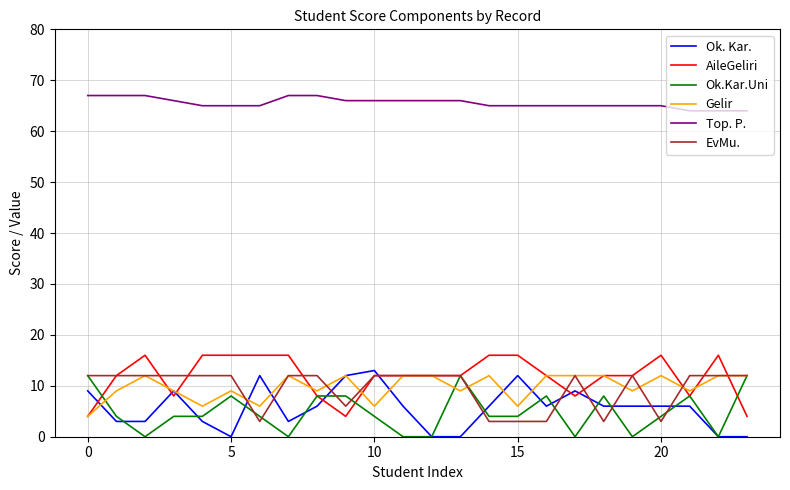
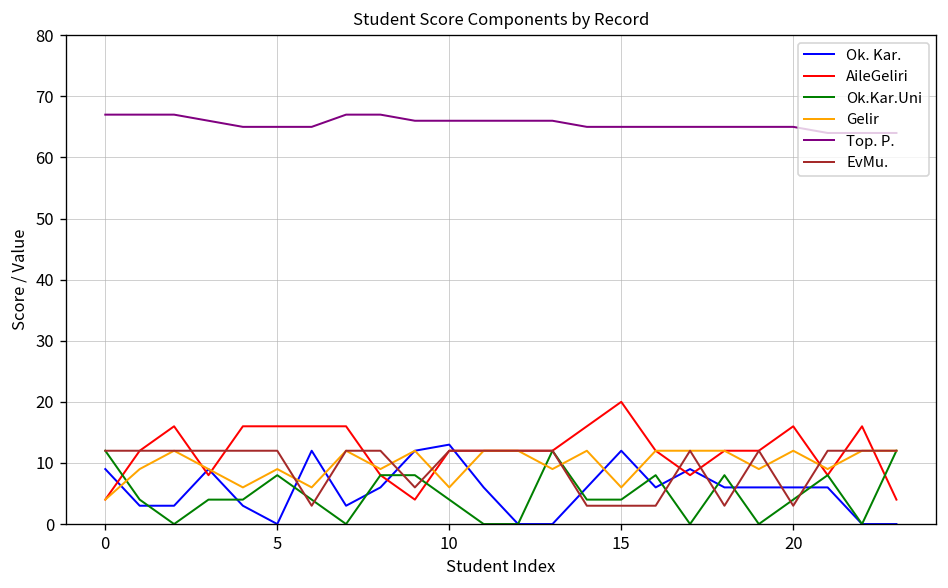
  {
    "Ok. Kar.": {
      "0": 9,
      "5": 0,
      "10": 13,
      "15": 12,
      "20": 6
    },
    "AileGeliri": {
      "5": 16,
-     "15": 16,
+     "15": 20,
      "20": 16
    },
    "Ok.Kar.Uni": {
      "5": 8,
      "10": 4,
      "15": 4,
      "20": 4
    },
    "Gelir": {
      "5": 9,
      "10": 6,
      "15": 6,
      "20": 12
    },
    "Top. P.": {
      "0": 67,
      "5": 65,
      "10": 66,
      "15": 65,
      "20": 65
    },
    "EvMu.": {
      "5": 12,
      "15": 3,
      "20": 3
    }
  }
